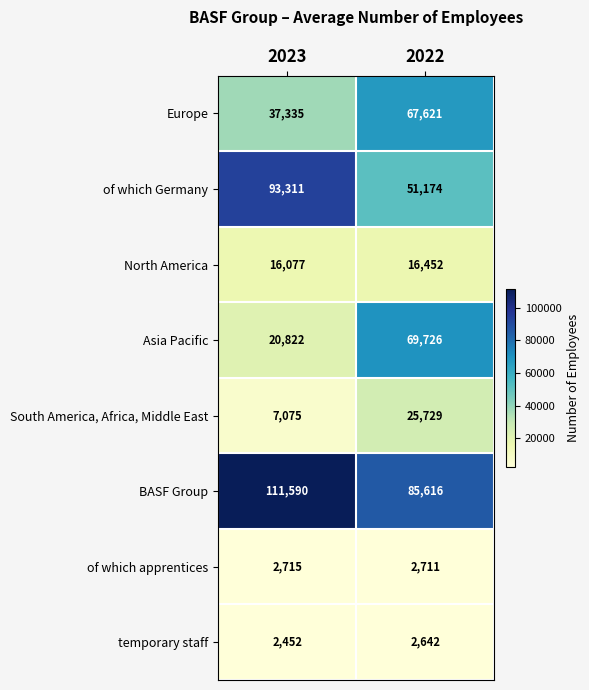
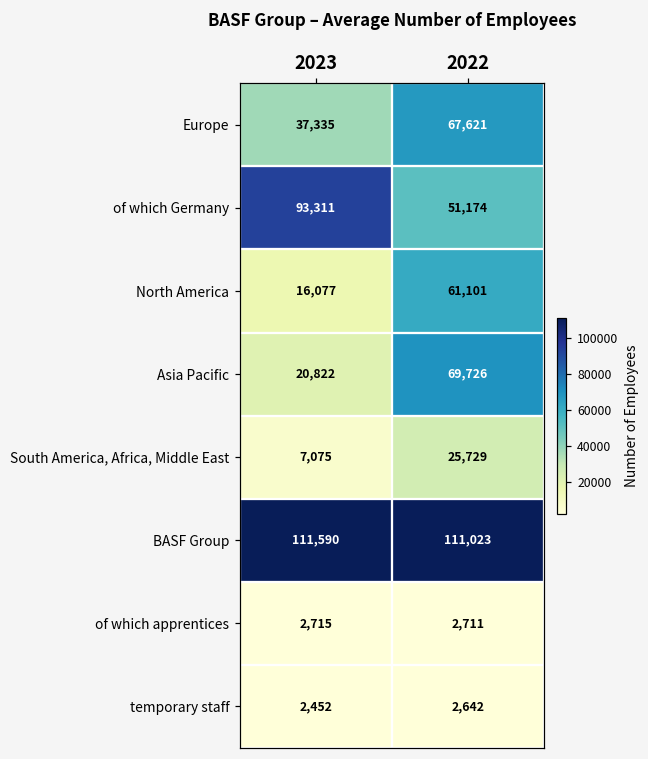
  {
    "Europe": {
      "2023": "37,335",
      "2022": "67,621"
    },
    "of which Germany": {
      "2023": "93,311",
      "2022": "51,174"
    },
    "North America": {
      "2023": "16,077",
-     "2022": "16,452"
+     "2022": "61,101"
    },
    "Asia Pacific": {
      "2023": "20,822",
      "2022": "69,726"
    },
    "South America, Africa, Middle East": {
      "2023": "7,075",
      "2022": "25,729"
    },
    "BASF Group": {
      "2023": "111,590",
-     "2022": "85,616"
+     "2022": "111,023"
    },
    "of which apprentices": {
      "2023": "2,715",
      "2022": "2,711"
    },
    "temporary staff": {
      "2023": "2,452",
      "2022": "2,642"
    }
  }
